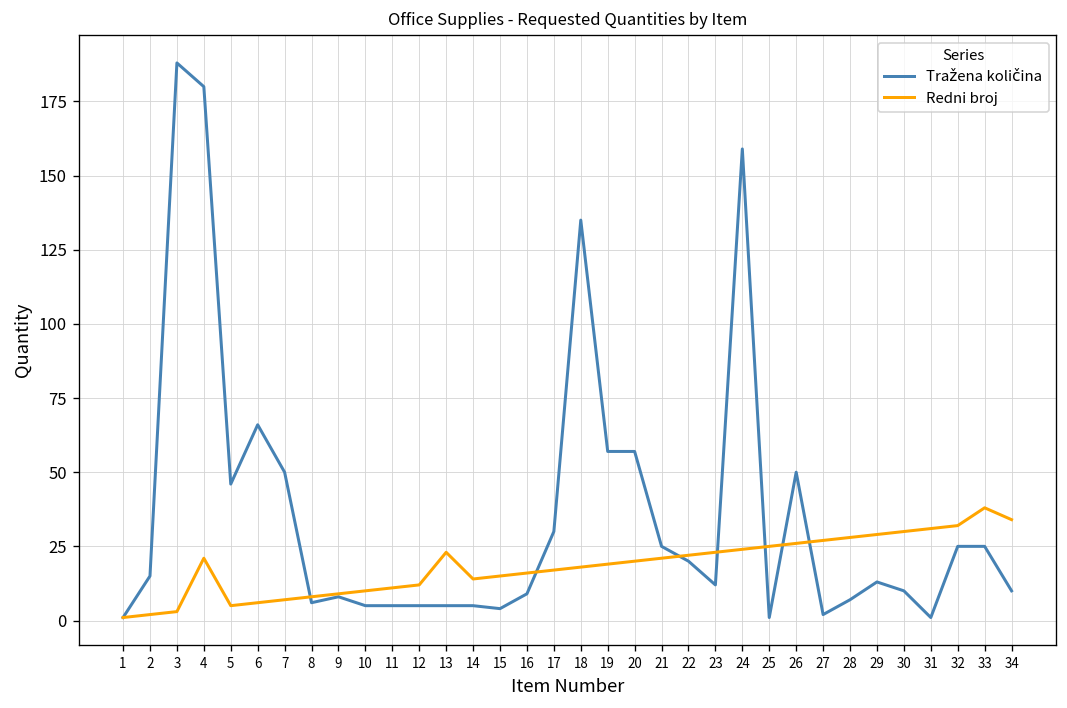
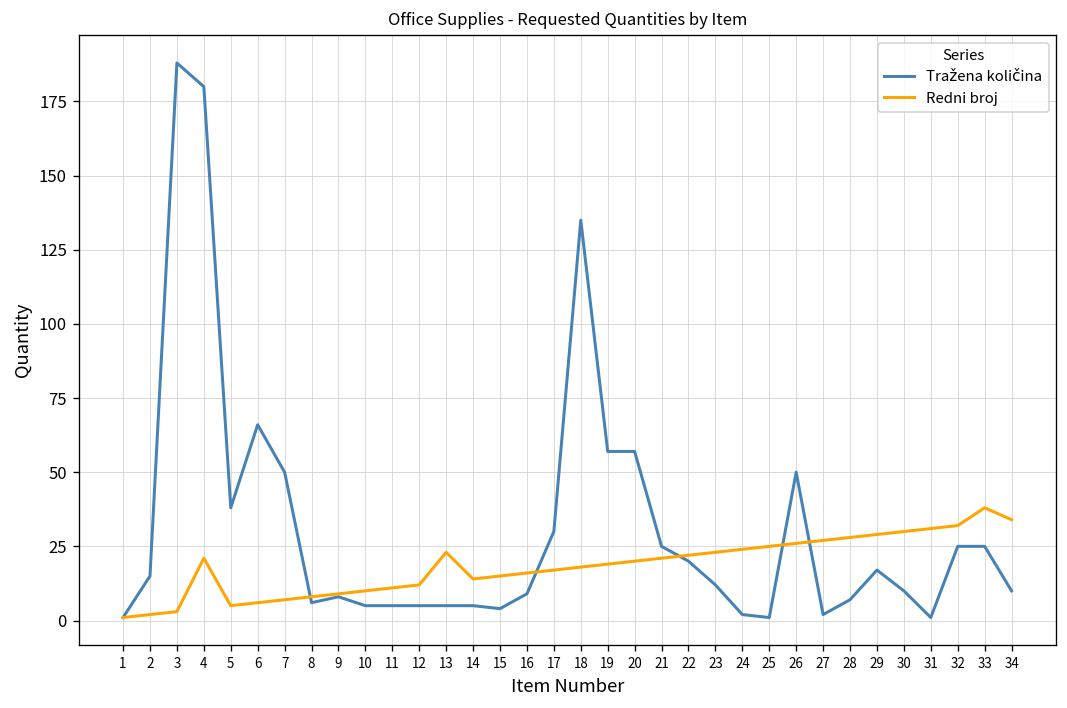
  {
    "Tražena količina": {
      "2": 15,
      "3": 188,
      "4": 180,
-     "5": 46,
+     "5": 38,
      "6": 66,
      "7": 50,
      "8": 6,
      "10": 5,
      "11": 5,
      "12": 5,
      "13": 5,
      "14": 5,
      "15": 4,
      "16": 9,
      "17": 30,
      "18": 135,
      "19": 57,
      "20": 57,
      "21": 25,
      "22": 20,
      "23": 12,
-     "24": 159,
+     "24": 2,
      "25": 1,
      "26": 50,
      "27": 2,
      "28": 7,
-     "29": 13,
+     "29": 17,
      "30": 10,
      "31": 1,
      "32": 25,
      "33": 25,
      "34": 10
    },
    "Redni broj": {
      "2": 2,
      "3": 3,
      "4": 21,
      "5": 5,
      "6": 6,
      "7": 7,
      "8": 8,
      "10": 10,
      "11": 11,
      "12": 12,
      "13": 23,
      "14": 14,
      "15": 15,
      "16": 16,
      "17": 17,
      "18": 18,
      "19": 19,
      "20": 20,
      "21": 21,
      "22": 22,
      "23": 23,
      "24": 24,
      "25": 25,
      "26": 26,
      "27": 27,
      "28": 28,
      "29": 29,
      "30": 30,
      "31": 31,
      "32": 32,
      "33": 38,
      "34": 34
    }
  }
